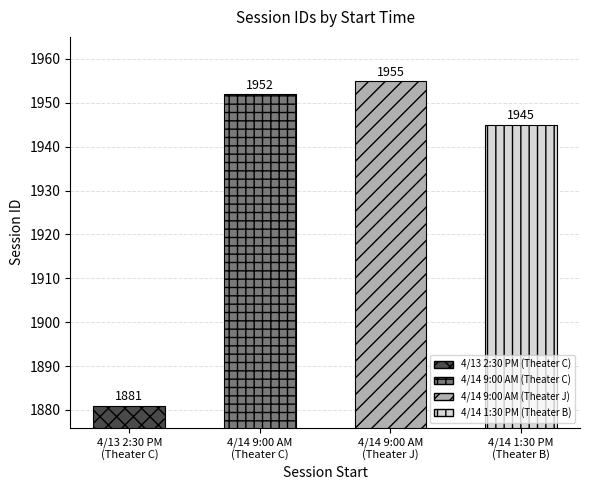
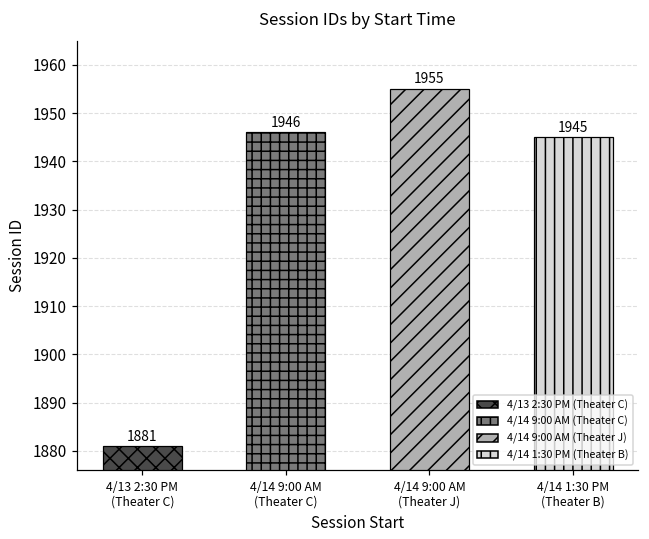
  {
    "4/13 2:30 PM (Theater C)": 1881,
-   "4/14 9:00 AM (Theater C)": 1952,
+   "4/14 9:00 AM (Theater C)": 1946,
    "4/14 9:00 AM (Theater J)": 1955,
    "4/14 1:30 PM (Theater B)": 1945
  }
